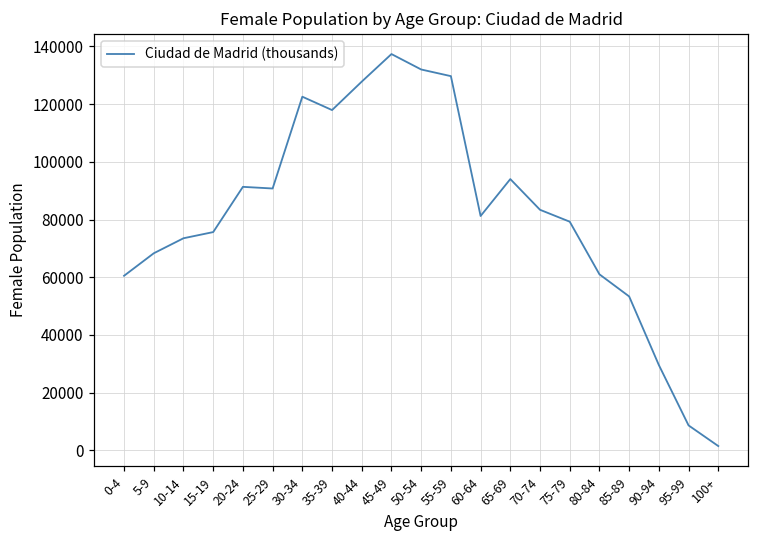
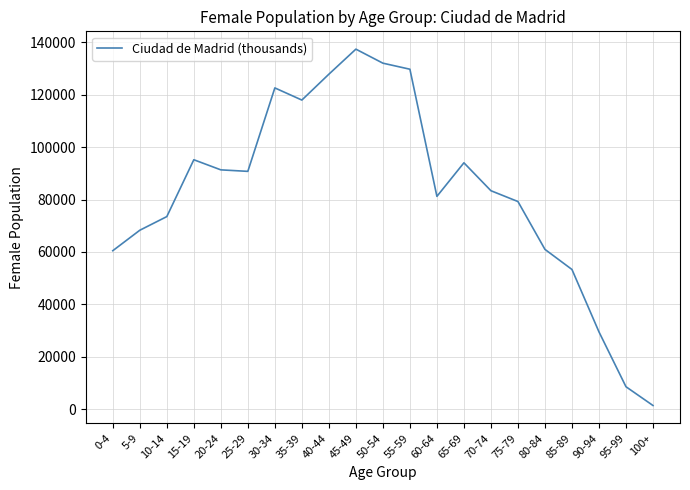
  {
    "0-4": 60000,
    "5-9": 68000,
    "10-14": 74000,
-   "15-19": 76000,
+   "15-19": 95000,
    "20-24": 91000,
    "25-29": 91000,
    "30-34": 123000,
    "35-39": 118000,
    "40-44": 128000,
    "45-49": 137000,
    "50-54": 132000,
    "55-59": 130000,
    "60-64": 81000,
    "65-69": 94000,
    "70-74": 83000,
    "75-79": 79000,
    "80-84": 61000,
    "85-89": 53000,
    "90-94": 30000,
    "95-99": 9000,
    "100+": 1000
  }
